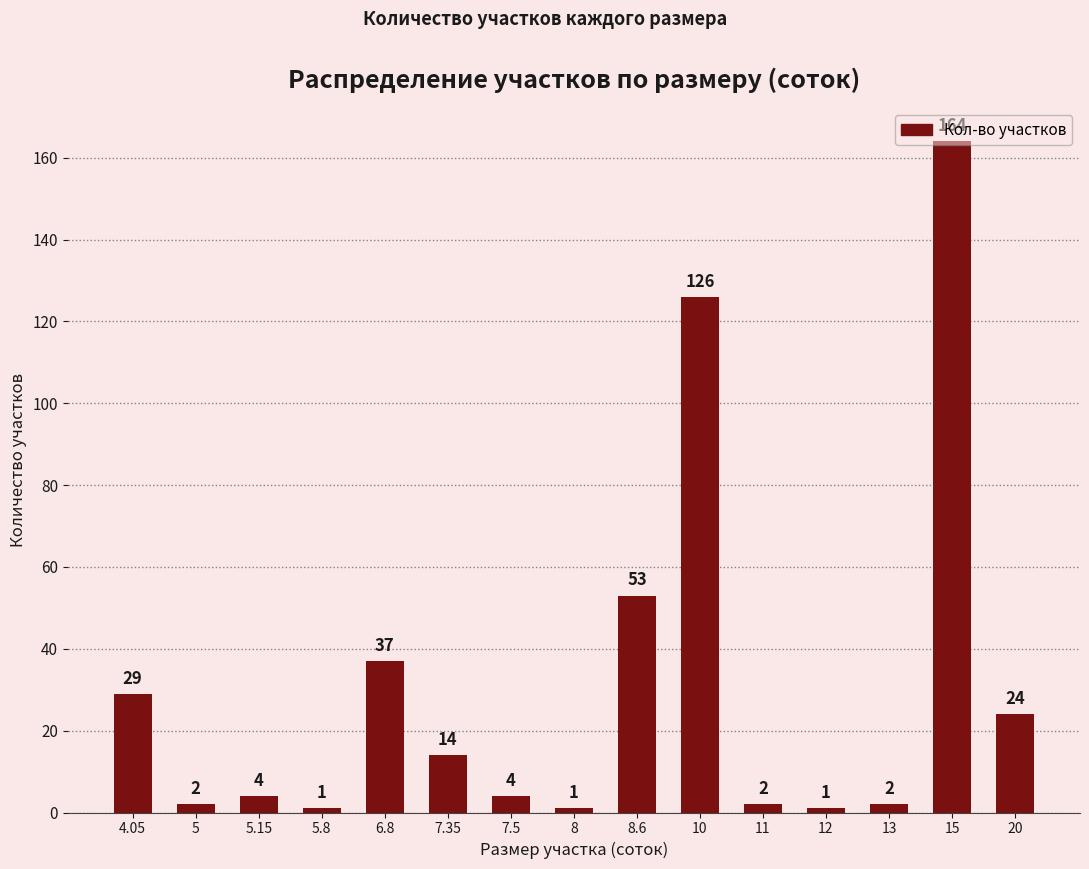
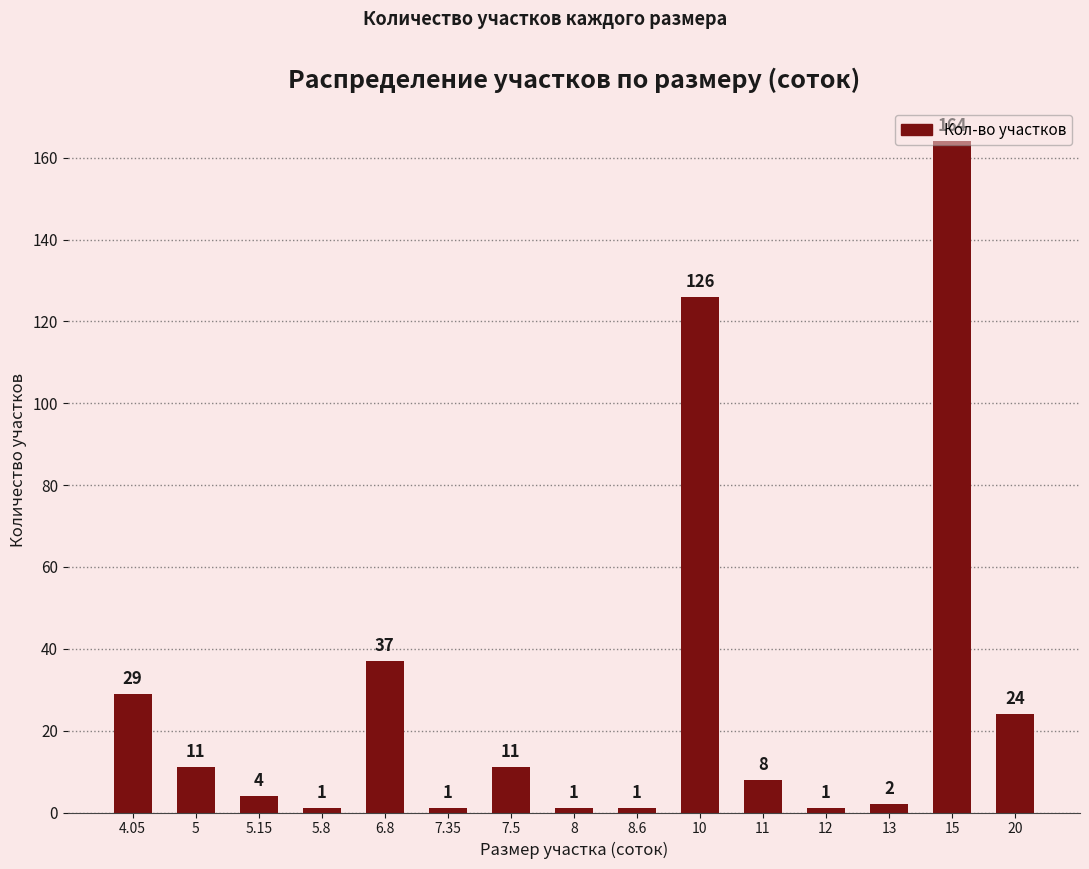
  {
    "4.05": 29,
-   "5": 2,
+   "5": 11,
    "5.15": 4,
    "5.8": 1,
    "6.8": 37,
-   "7.35": 14,
-   "7.5": 4,
+   "7.35": 1,
+   "7.5": 11,
    "8": 1,
-   "8.6": 53,
+   "8.6": 1,
    "10": 126,
-   "11": 2,
+   "11": 8,
    "12": 1,
    "13": 2,
    "20": 24
  }
